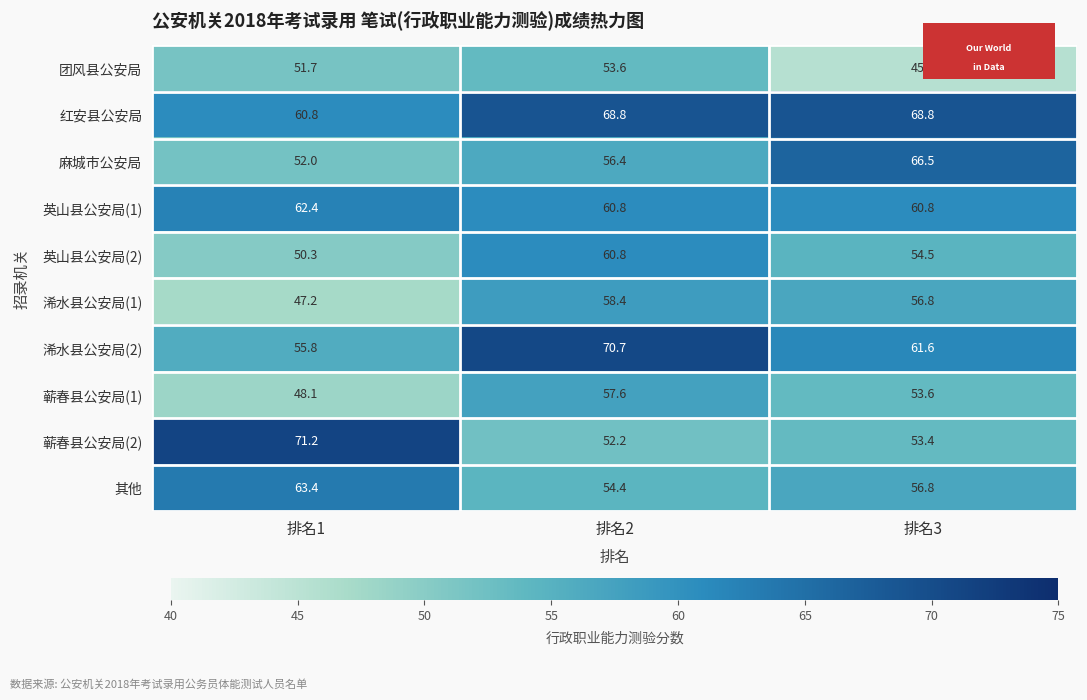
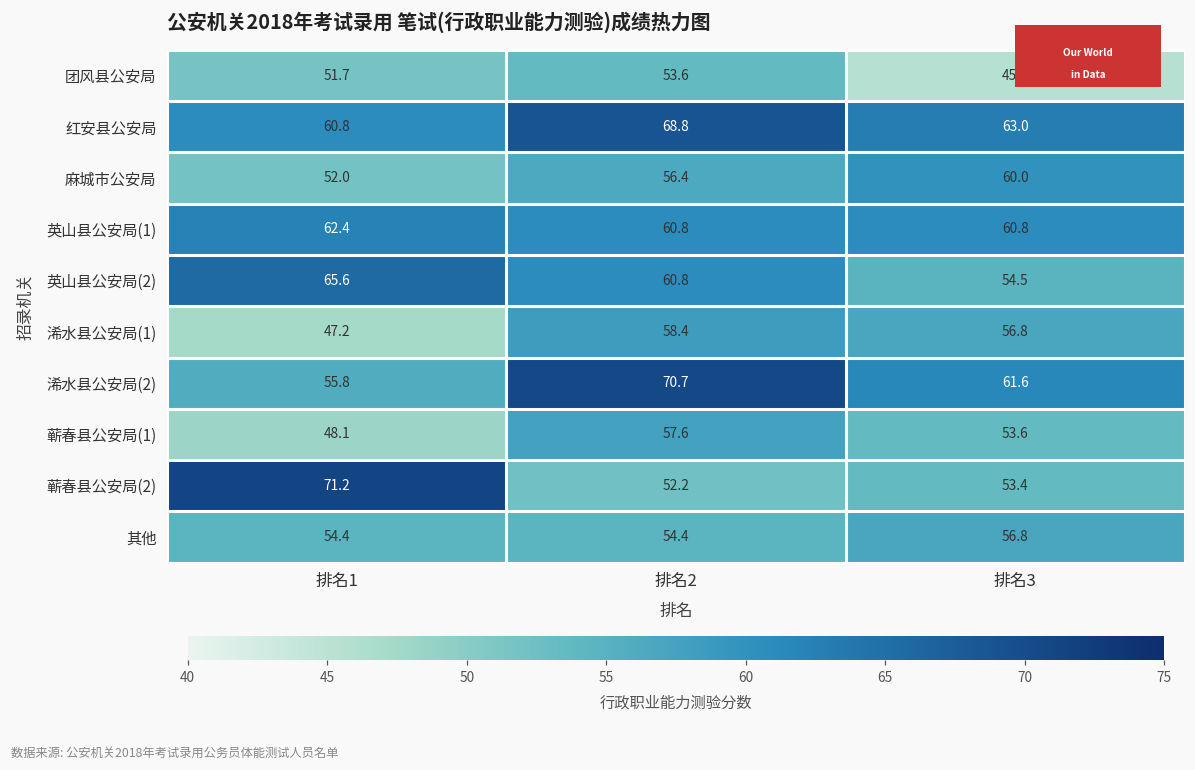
  {
    "团风县公安局": {
      "排名1": 51.7,
      "排名2": 53.6,
      "排名3": 45.6
    },
    "红安县公安局": {
      "排名1": 60.8,
      "排名2": 68.8,
-     "排名3": 68.8
+     "排名3": 63.0
    },
    "麻城市公安局": {
      "排名1": 52.0,
      "排名2": 56.4,
-     "排名3": 66.5
+     "排名3": 60.0
    },
    "英山县公安局(1)": {
      "排名1": 62.4,
      "排名2": 60.8,
      "排名3": 60.8
    },
    "英山县公安局(2)": {
-     "排名1": 50.3,
+     "排名1": 65.6,
      "排名2": 60.8,
      "排名3": 54.5
    },
    "浠水县公安局(1)": {
      "排名1": 47.2,
      "排名2": 58.4,
      "排名3": 56.8
    },
    "浠水县公安局(2)": {
      "排名1": 55.8,
      "排名2": 70.7,
      "排名3": 61.6
    },
    "蕲春县公安局(1)": {
      "排名1": 48.1,
      "排名2": 57.6,
      "排名3": 53.6
    },
    "蕲春县公安局(2)": {
      "排名1": 71.2,
      "排名2": 52.2,
      "排名3": 53.4
    },
    "其他": {
-     "排名1": 63.4,
+     "排名1": 54.4,
      "排名2": 54.4,
      "排名3": 56.8
    }
  }
